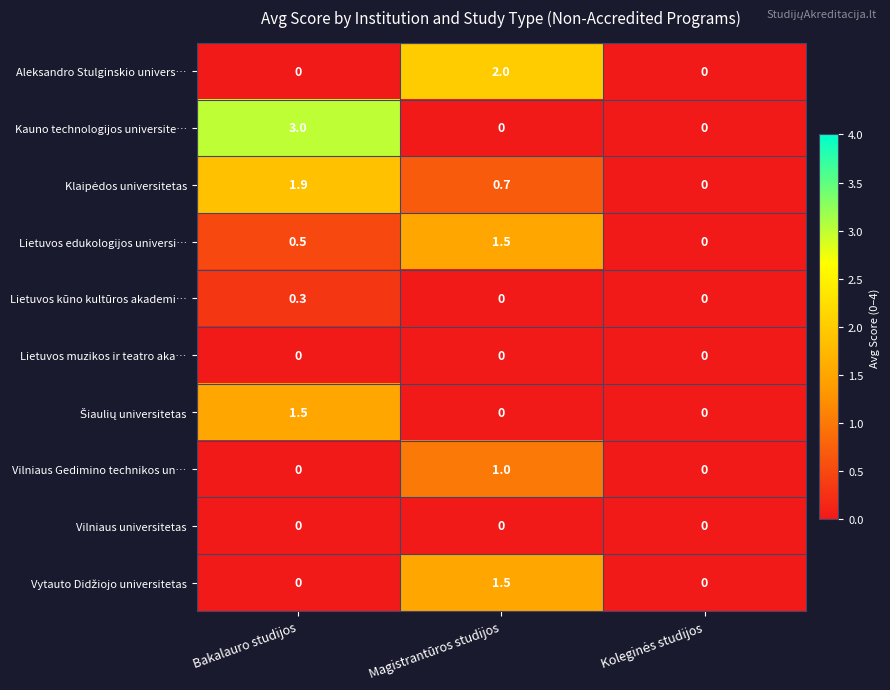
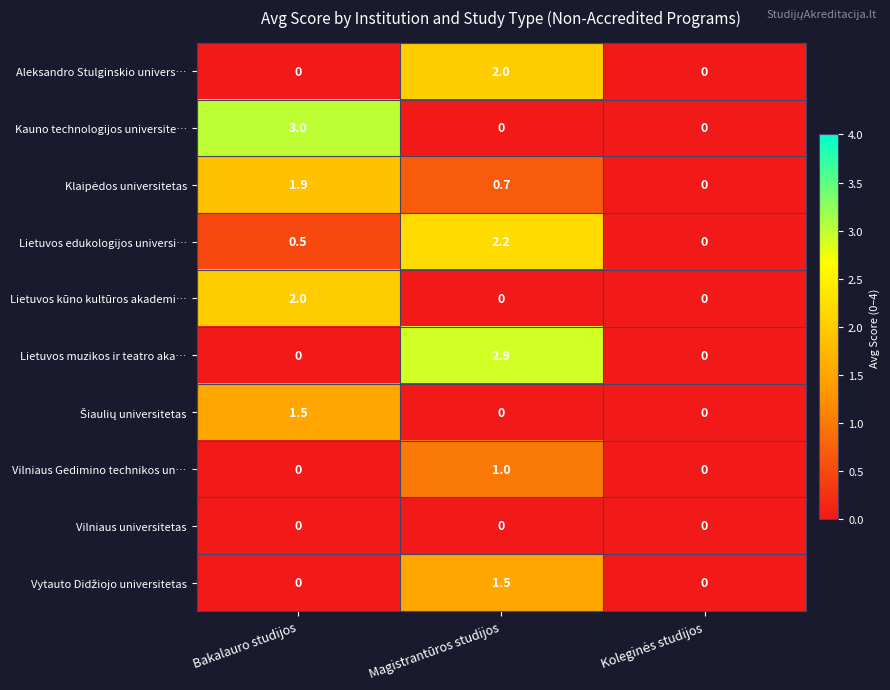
  {
    "Aleksandro Stulginskio univers…": {
      "Bakalauro studijos": 0,
      "Magistrantūros studijos": 2.0,
      "Koleginės studijos": 0
    },
    "Kauno technologijos universite…": {
      "Bakalauro studijos": 3.0,
      "Magistrantūros studijos": 0,
      "Koleginės studijos": 0
    },
    "Klaipėdos universitetas": {
      "Bakalauro studijos": 1.9,
      "Magistrantūros studijos": 0.7,
      "Koleginės studijos": 0
    },
    "Lietuvos edukologijos universi…": {
      "Bakalauro studijos": 0.5,
-     "Magistrantūros studijos": 1.5,
+     "Magistrantūros studijos": 2.2,
      "Koleginės studijos": 0
    },
    "Lietuvos kūno kultūros akademi…": {
-     "Bakalauro studijos": 0.3,
+     "Bakalauro studijos": 2.0,
      "Magistrantūros studijos": 0,
      "Koleginės studijos": 0
    },
    "Lietuvos muzikos ir teatro aka…": {
      "Bakalauro studijos": 0,
-     "Magistrantūros studijos": 0,
+     "Magistrantūros studijos": 2.9,
      "Koleginės studijos": 0
    },
    "Šiaulių universitetas": {
      "Bakalauro studijos": 1.5,
      "Magistrantūros studijos": 0,
      "Koleginės studijos": 0
    },
    "Vilniaus Gedimino technikos un…": {
      "Bakalauro studijos": 0,
      "Magistrantūros studijos": 1.0,
      "Koleginės studijos": 0
    },
    "Vilniaus universitetas": {
      "Bakalauro studijos": 0,
      "Magistrantūros studijos": 0,
      "Koleginės studijos": 0
    },
    "Vytauto Didžiojo universitetas": {
      "Bakalauro studijos": 0,
      "Magistrantūros studijos": 1.5,
      "Koleginės studijos": 0
    }
  }
